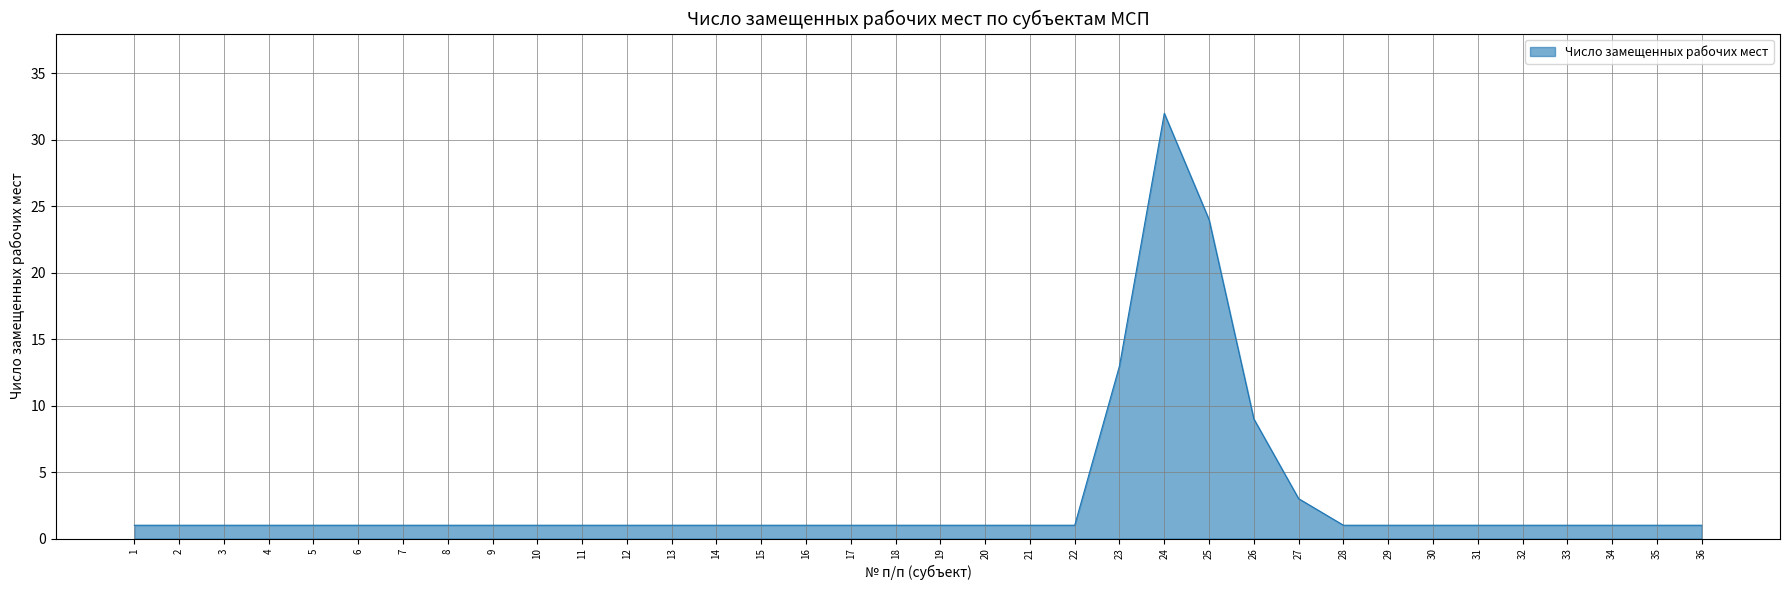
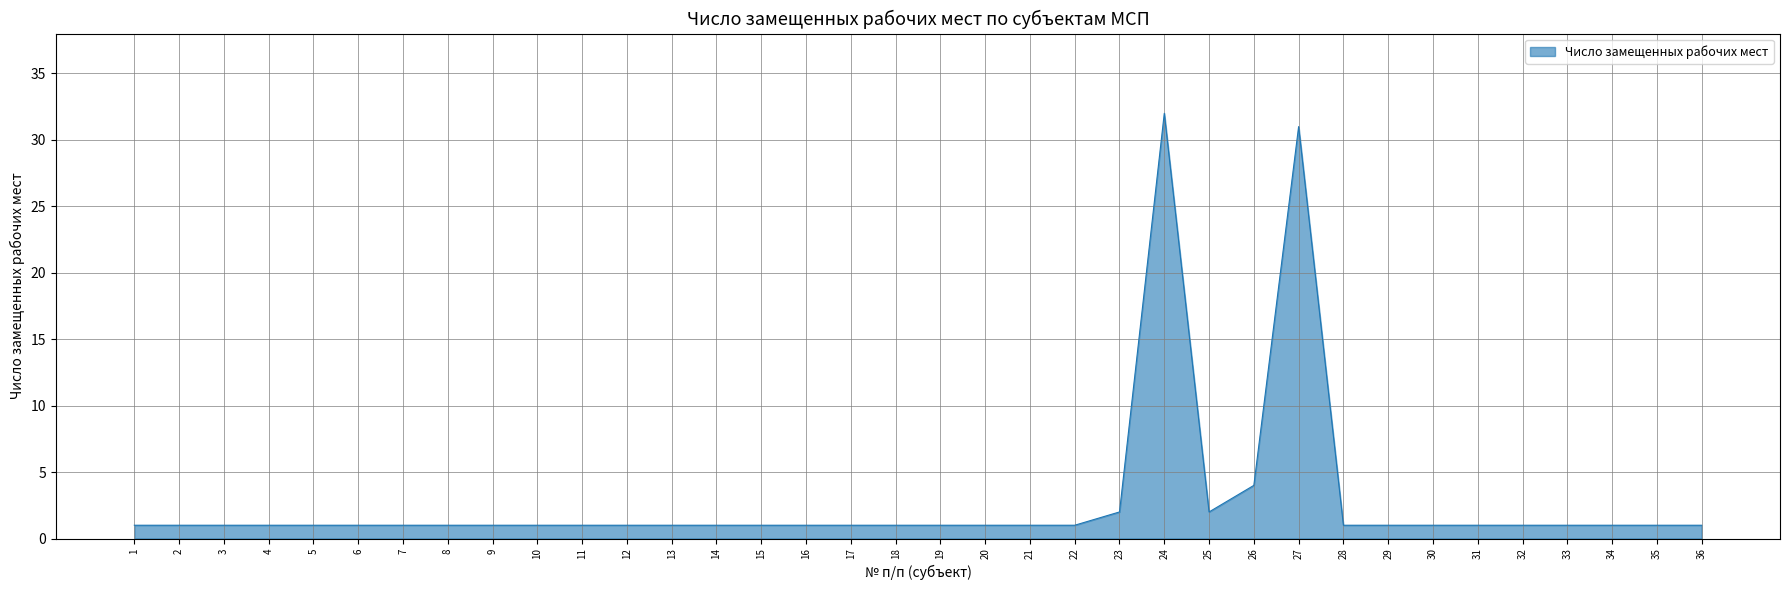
  {
    "1": 1,
    "2": 1,
    "3": 1,
    "4": 1,
    "5": 1,
    "6": 1,
    "7": 1,
    "8": 1,
    "9": 1,
    "10": 1,
    "11": 1,
    "12": 1,
    "13": 1,
    "14": 1,
    "15": 1,
    "16": 1,
    "17": 1,
    "18": 1,
    "19": 1,
    "20": 1,
    "21": 1,
    "22": 1,
-   "23": 13,
+   "23": 2,
    "24": 32,
-   "25": 24,
-   "26": 9,
-   "27": 3,
+   "25": 2,
+   "26": 4,
+   "27": 31,
    "28": 1,
    "29": 1,
    "30": 1,
    "31": 1,
    "32": 1,
    "33": 1,
    "34": 1,
    "35": 1,
    "36": 1
  }
